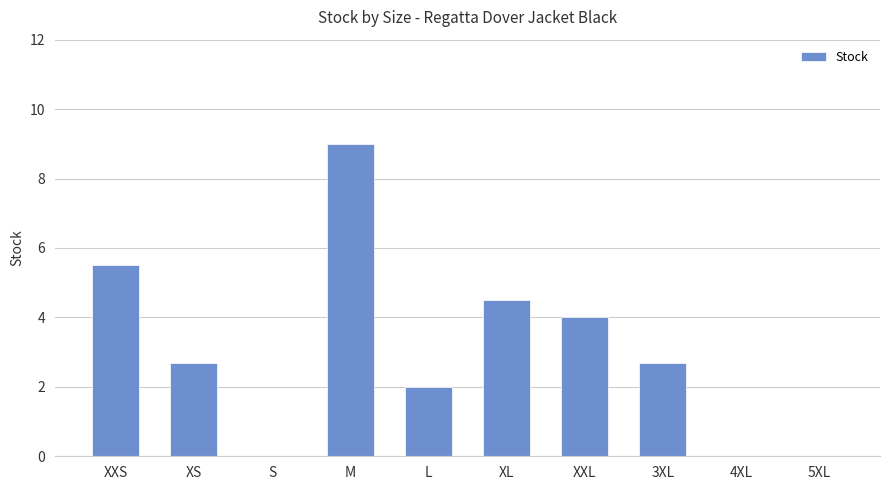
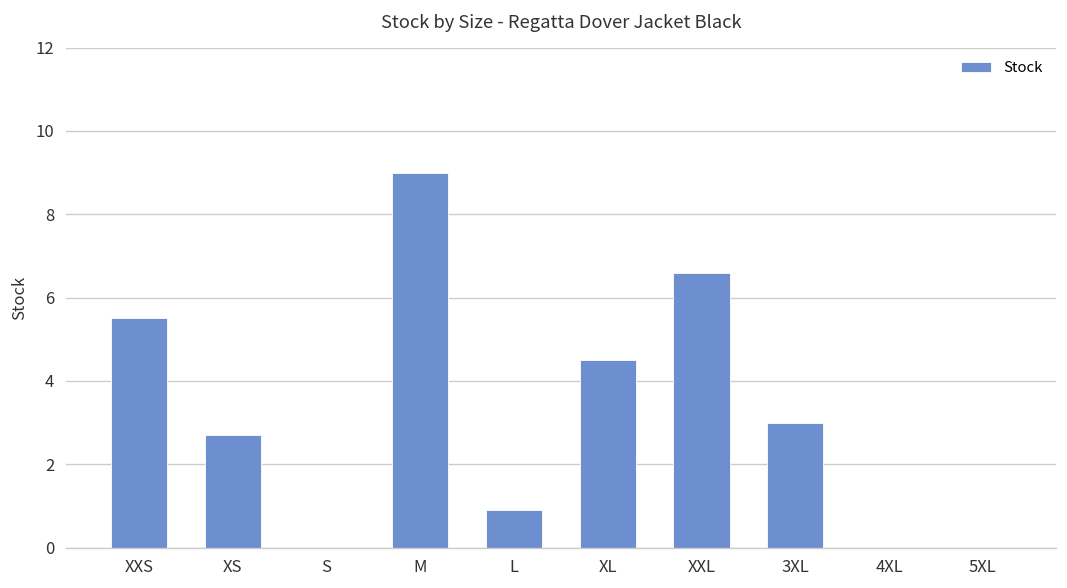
  {
    "XXS": 5.5,
    "XS": 2.7,
    "S": 0.0,
    "M": 9.0,
-   "L": 2.0,
+   "L": 0.9,
    "XL": 4.5,
-   "XXL": 4.0,
-   "3XL": 2.7,
+   "XXL": 6.6,
+   "3XL": 3.0,
    "4XL": 0.0,
    "5XL": 0.0
  }
